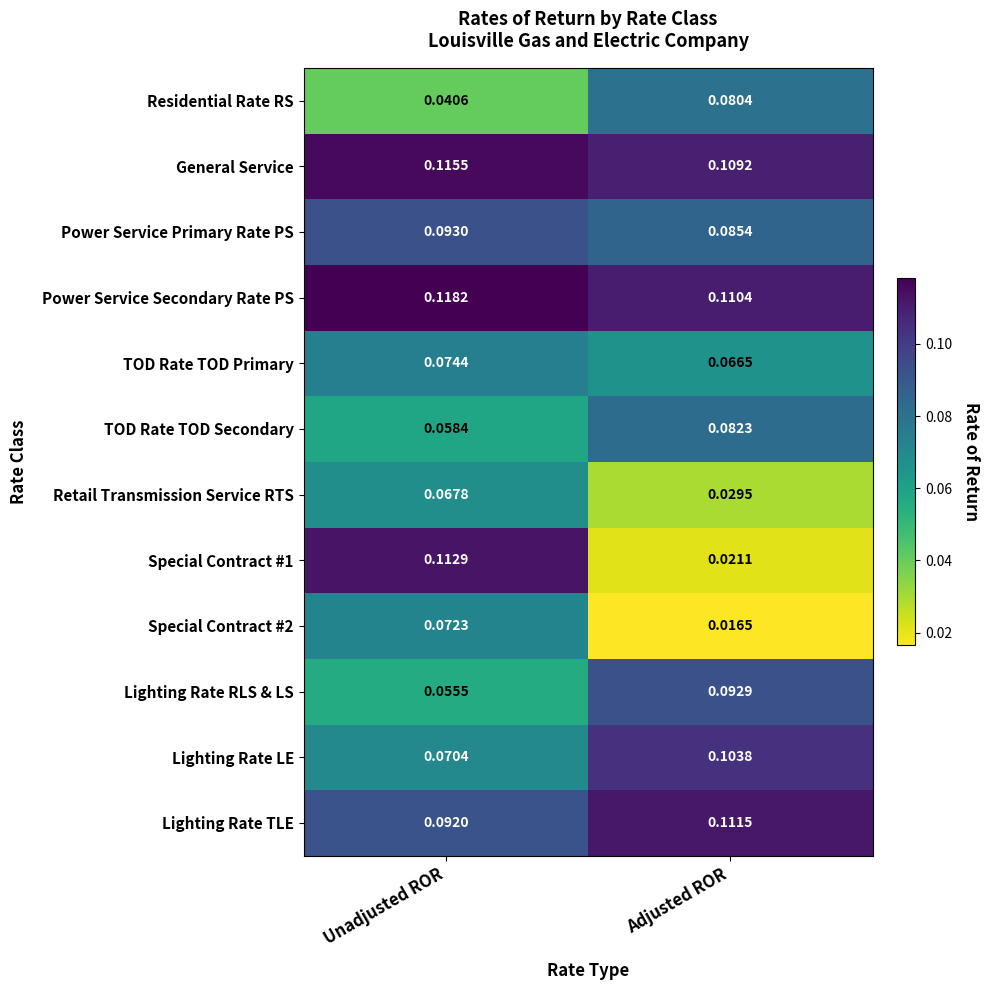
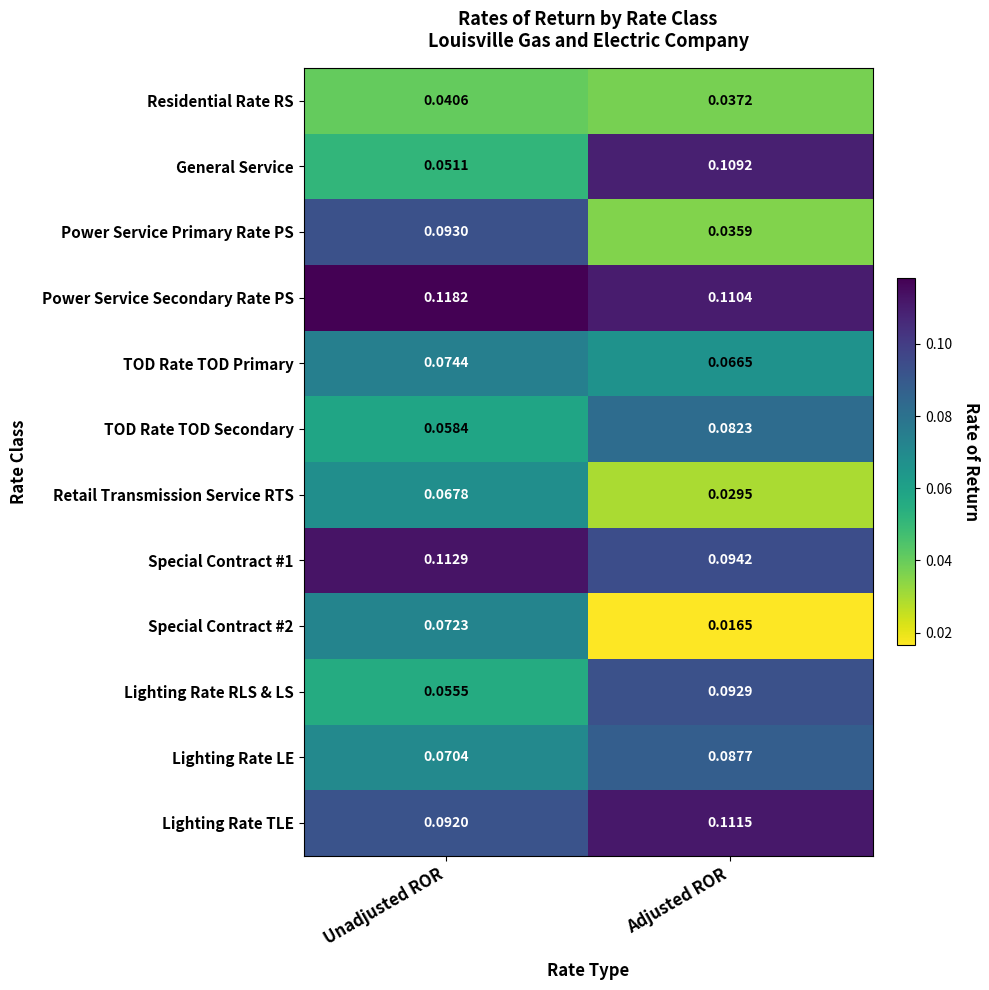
  {
    "Residential Rate RS": {
      "Unadjusted ROR": 0.0406,
-     "Adjusted ROR": 0.0804
+     "Adjusted ROR": 0.0372
    },
    "General Service": {
-     "Unadjusted ROR": 0.1155,
+     "Unadjusted ROR": 0.0511,
      "Adjusted ROR": 0.1092
    },
    "Power Service Primary Rate PS": {
      "Unadjusted ROR": 0.0930,
-     "Adjusted ROR": 0.0854
+     "Adjusted ROR": 0.0359
    },
    "Power Service Secondary Rate PS": {
      "Unadjusted ROR": 0.1182,
      "Adjusted ROR": 0.1104
    },
    "TOD Rate TOD Primary": {
      "Unadjusted ROR": 0.0744,
      "Adjusted ROR": 0.0665
    },
    "TOD Rate TOD Secondary": {
      "Unadjusted ROR": 0.0584,
      "Adjusted ROR": 0.0823
    },
    "Retail Transmission Service RTS": {
      "Unadjusted ROR": 0.0678,
      "Adjusted ROR": 0.0295
    },
    "Special Contract #1": {
      "Unadjusted ROR": 0.1129,
-     "Adjusted ROR": 0.0211
+     "Adjusted ROR": 0.0942
    },
    "Special Contract #2": {
      "Unadjusted ROR": 0.0723,
      "Adjusted ROR": 0.0165
    },
    "Lighting Rate RLS & LS": {
      "Unadjusted ROR": 0.0555,
      "Adjusted ROR": 0.0929
    },
    "Lighting Rate LE": {
      "Unadjusted ROR": 0.0704,
-     "Adjusted ROR": 0.1038
+     "Adjusted ROR": 0.0877
    },
    "Lighting Rate TLE": {
      "Unadjusted ROR": 0.0920,
      "Adjusted ROR": 0.1115
    }
  }
